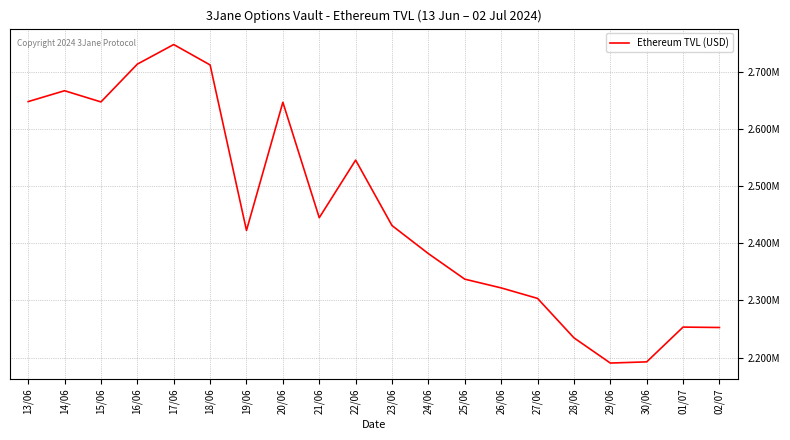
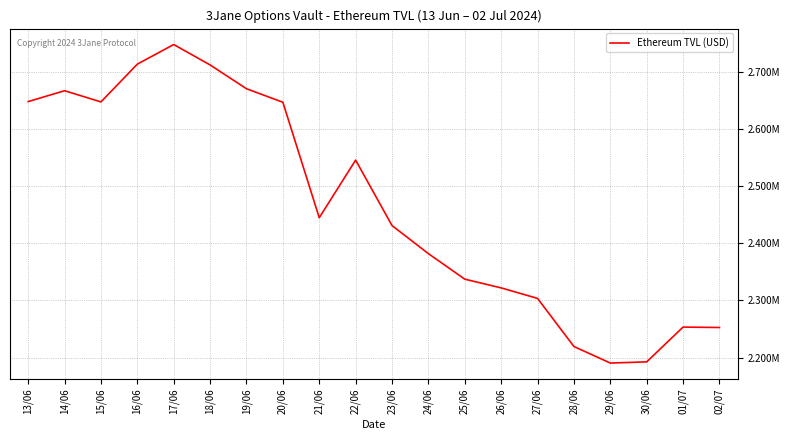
  {
    "13/06": 2650000,
    "14/06": 2670000,
    "15/06": 2650000,
    "17/06": 2750000,
    "18/06": 2710000,
-   "19/06": 2420000,
+   "19/06": 2670000,
    "20/06": 2650000,
    "21/06": 2440000,
    "22/06": 2550000,
    "23/06": 2430000,
    "24/06": 2380000,
    "25/06": 2340000,
    "26/06": 2320000,
    "27/06": 2300000,
-   "28/06": 2230000,
+   "28/06": 2220000,
    "29/06": 2190000,
    "30/06": 2190000,
    "01/07": 2250000,
    "02/07": 2250000
  }
